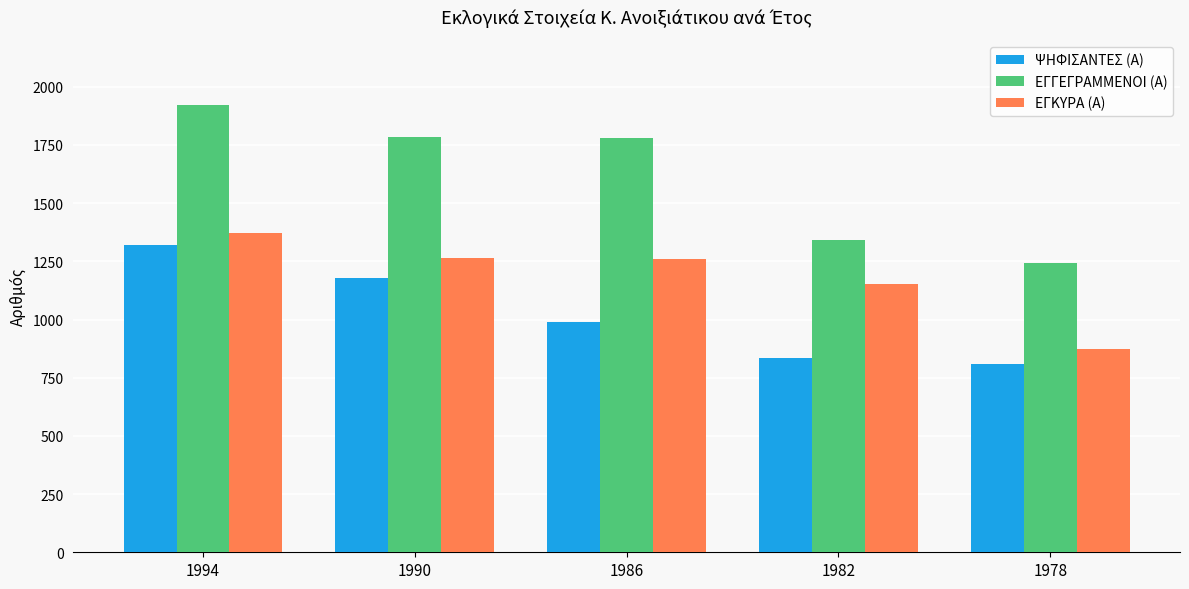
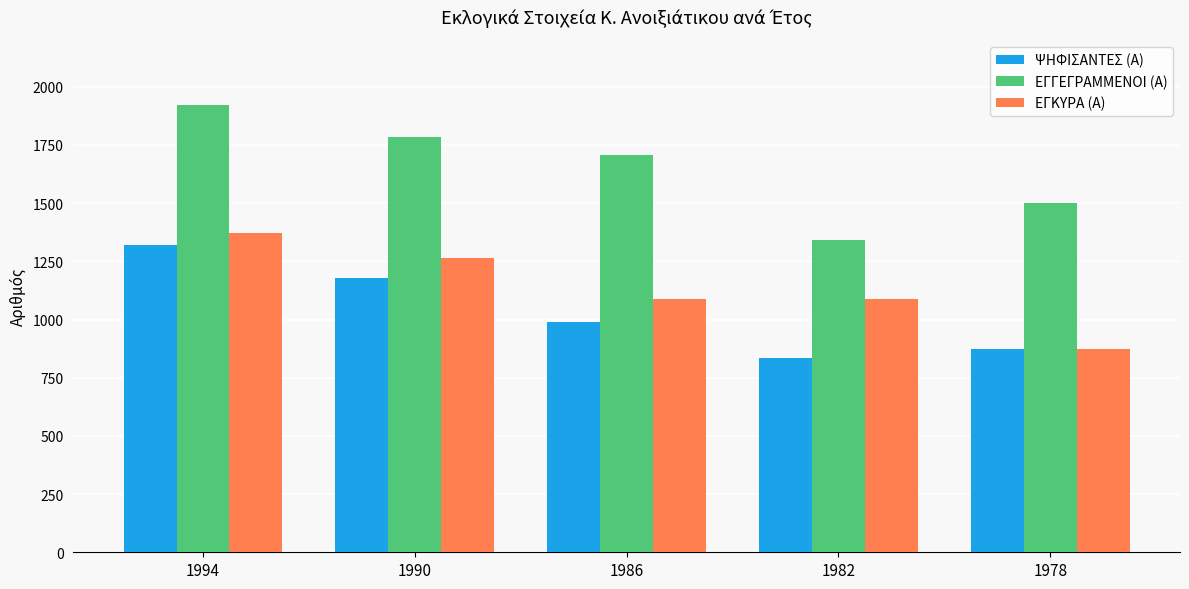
  {
    "ΨΗΦΙΣΑΝΤΕΣ (Α)": {
      "1994": 1320,
      "1990": 1180,
      "1986": 990,
      "1982": 830,
-     "1978": 810
+     "1978": 870
    },
    "ΕΓΓΕΓΡΑΜΜΕΝΟΙ (Α)": {
      "1994": 1920,
      "1990": 1780,
-     "1986": 1780,
+     "1986": 1710,
      "1982": 1340,
-     "1978": 1240
+     "1978": 1500
    },
    "ΕΓΚΥΡΑ (Α)": {
      "1994": 1370,
      "1990": 1270,
-     "1986": 1260,
-     "1982": 1150,
+     "1986": 1090,
+     "1982": 1090,
      "1978": 870
    }
  }
